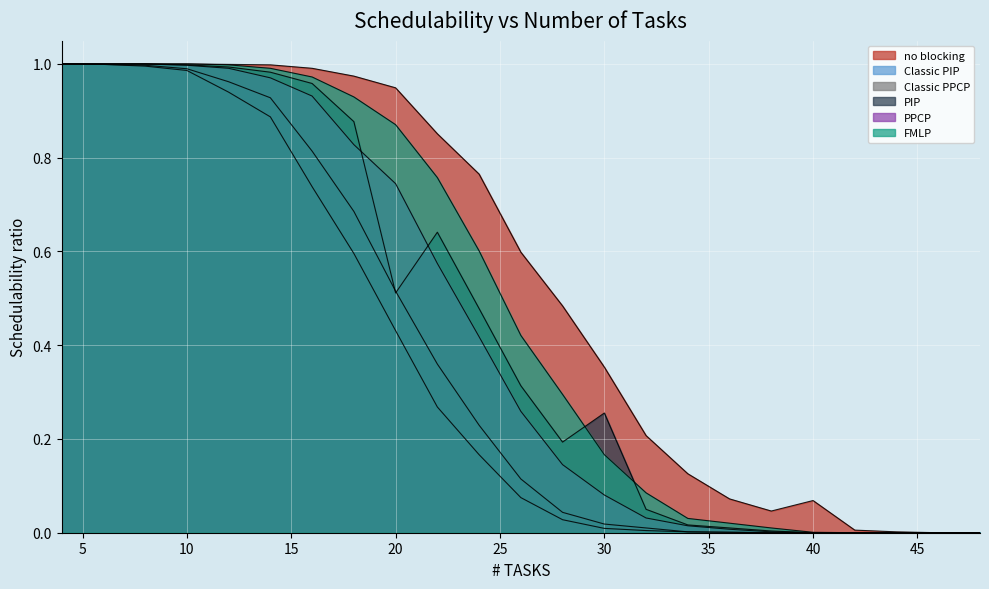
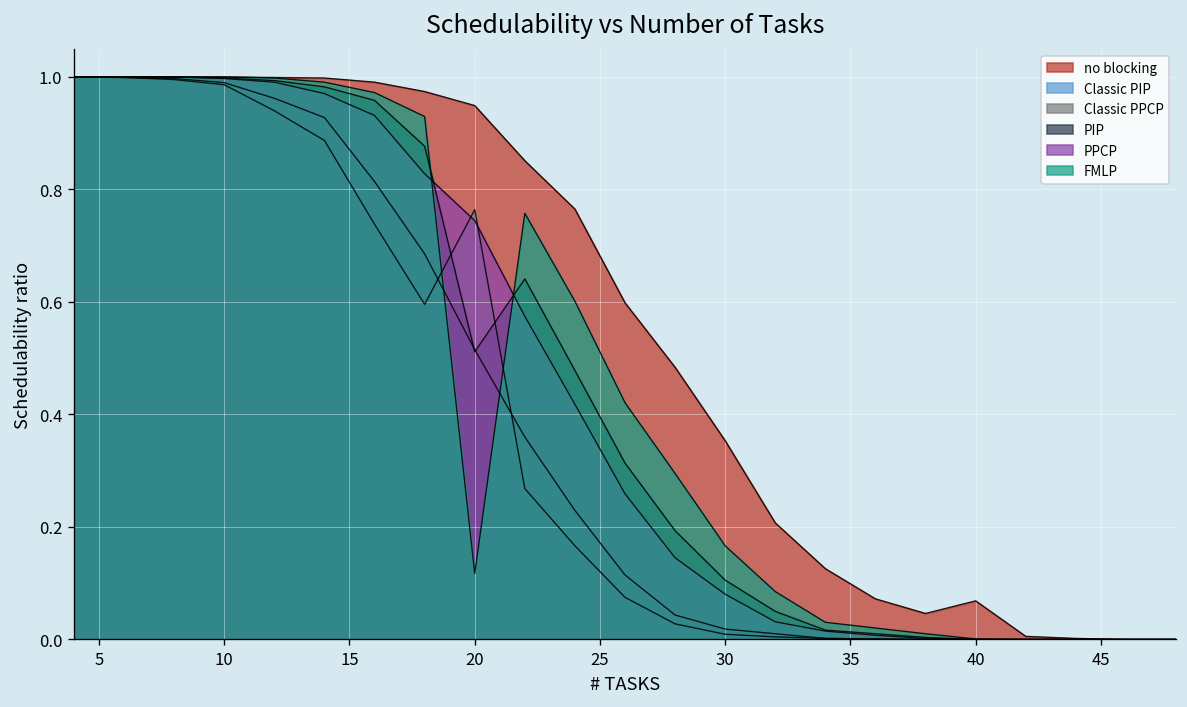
  {
    "no blocking": {
      "20": 0.95,
      "30": 0.35,
      "40": 0.07
    },
    "Classic PIP": {
      "30": 0.02
    },
    "Classic PPCP": {
-     "20": 0.43,
+     "20": 0.76,
      "30": 0.01
    },
    "PIP": {
-     "30": 0.26
+     "30": 0.11
    },
    "PPCP": {
      "20": 0.74,
      "30": 0.08
    },
    "FMLP": {
-     "20": 0.87,
+     "20": 0.12,
      "30": 0.17
    }
  }
